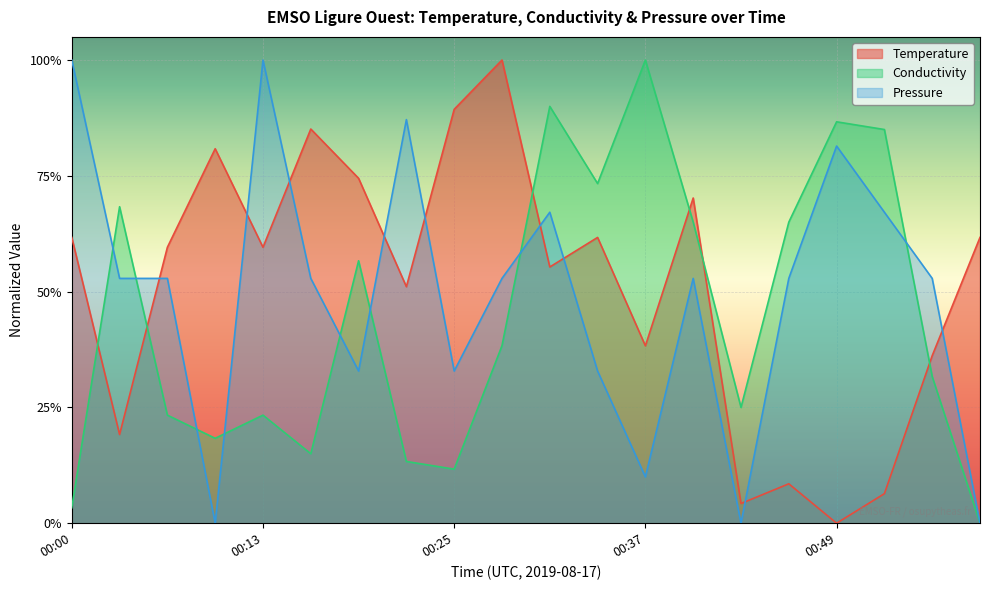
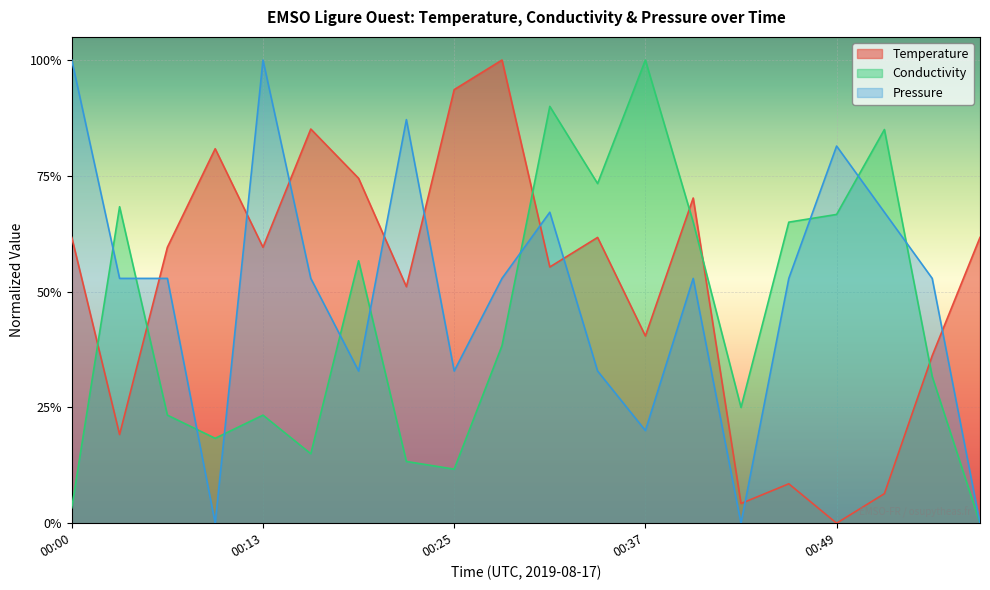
  {
    "Temperature": {
      "00:00": "62%",
      "00:13": "60%",
-     "00:25": "89%",
-     "00:37": "38%",
+     "00:25": "94%",
+     "00:37": "40%",
      "00:49": "0%"
    },
    "Conductivity": {
      "00:00": "3%",
      "00:13": "23%",
      "00:25": "12%",
      "00:37": "100%",
-     "00:49": "87%"
+     "00:49": "67%"
    },
    "Pressure": {
      "00:00": "100%",
      "00:13": "100%",
      "00:25": "33%",
-     "00:37": "10%",
+     "00:37": "20%",
      "00:49": "81%"
    }
  }
